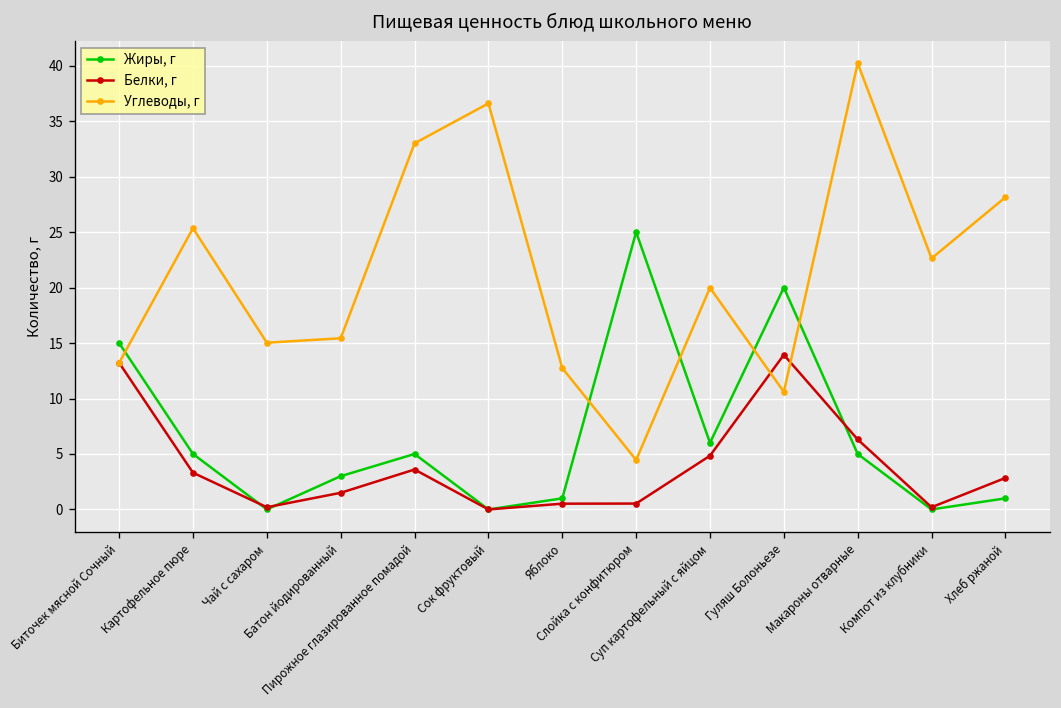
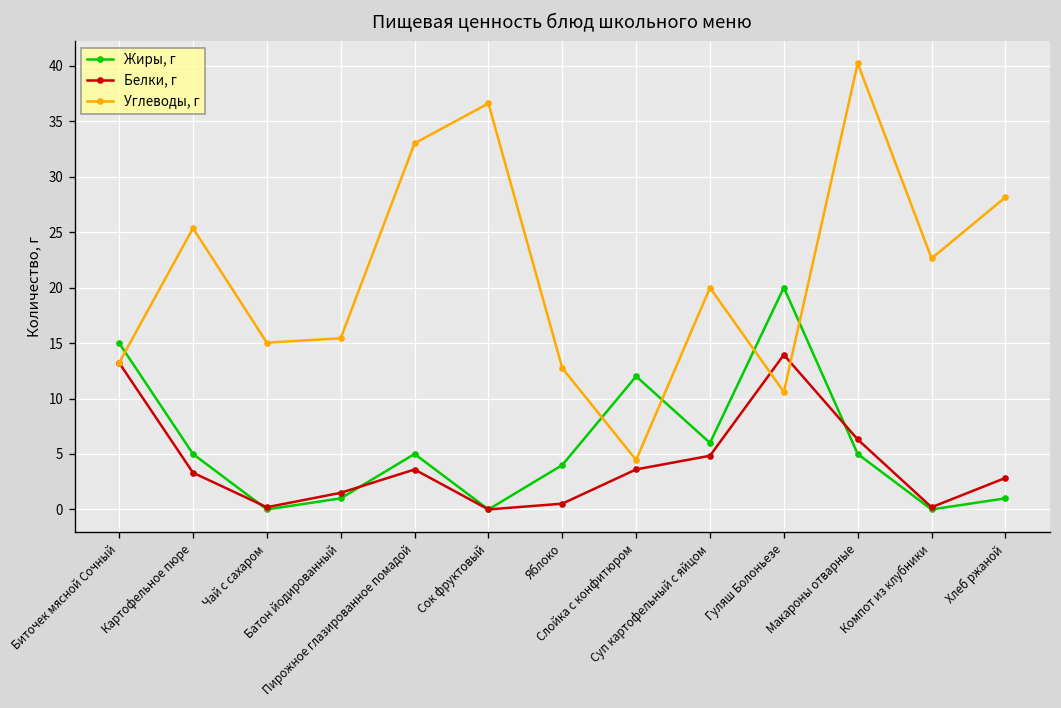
  {
    "Жиры, г": {
      "Биточек мясной Сочный": 15,
      "Картофельное пюре": 5,
-     "Батон йодированный": 3,
+     "Батон йодированный": 1,
      "Пирожное глазированное помадой": 5,
-     "Яблоко": 1,
-     "Слойка с конфитюром": 25,
+     "Яблоко": 4,
+     "Слойка с конфитюром": 12,
      "Суп картофельный с яйцом": 6,
      "Гуляш Болоньезе": 20,
      "Макароны отварные": 5,
      "Хлеб ржаной": 1
    },
    "Белки, г": {
      "Картофельное пюре": 3,
      "Батон йодированный": 2,
      "Пирожное глазированное помадой": 4,
      "Яблоко": 1,
-     "Слойка с конфитюром": 1,
+     "Слойка с конфитюром": 4,
      "Суп картофельный с яйцом": 5,
      "Гуляш Болоньезе": 14,
      "Макароны отварные": 6,
      "Хлеб ржаной": 3
    },
    "Углеводы, г": {
      "Картофельное пюре": 25,
      "Чай с сахаром": 15,
      "Батон йодированный": 15,
      "Пирожное глазированное помадой": 33,
      "Сок фруктовый": 37,
      "Яблоко": 13,
      "Слойка с конфитюром": 4,
      "Суп картофельный с яйцом": 20,
      "Гуляш Болоньезе": 11,
      "Макароны отварные": 40,
      "Компот из клубники": 23,
      "Хлеб ржаной": 28
    }
  }
